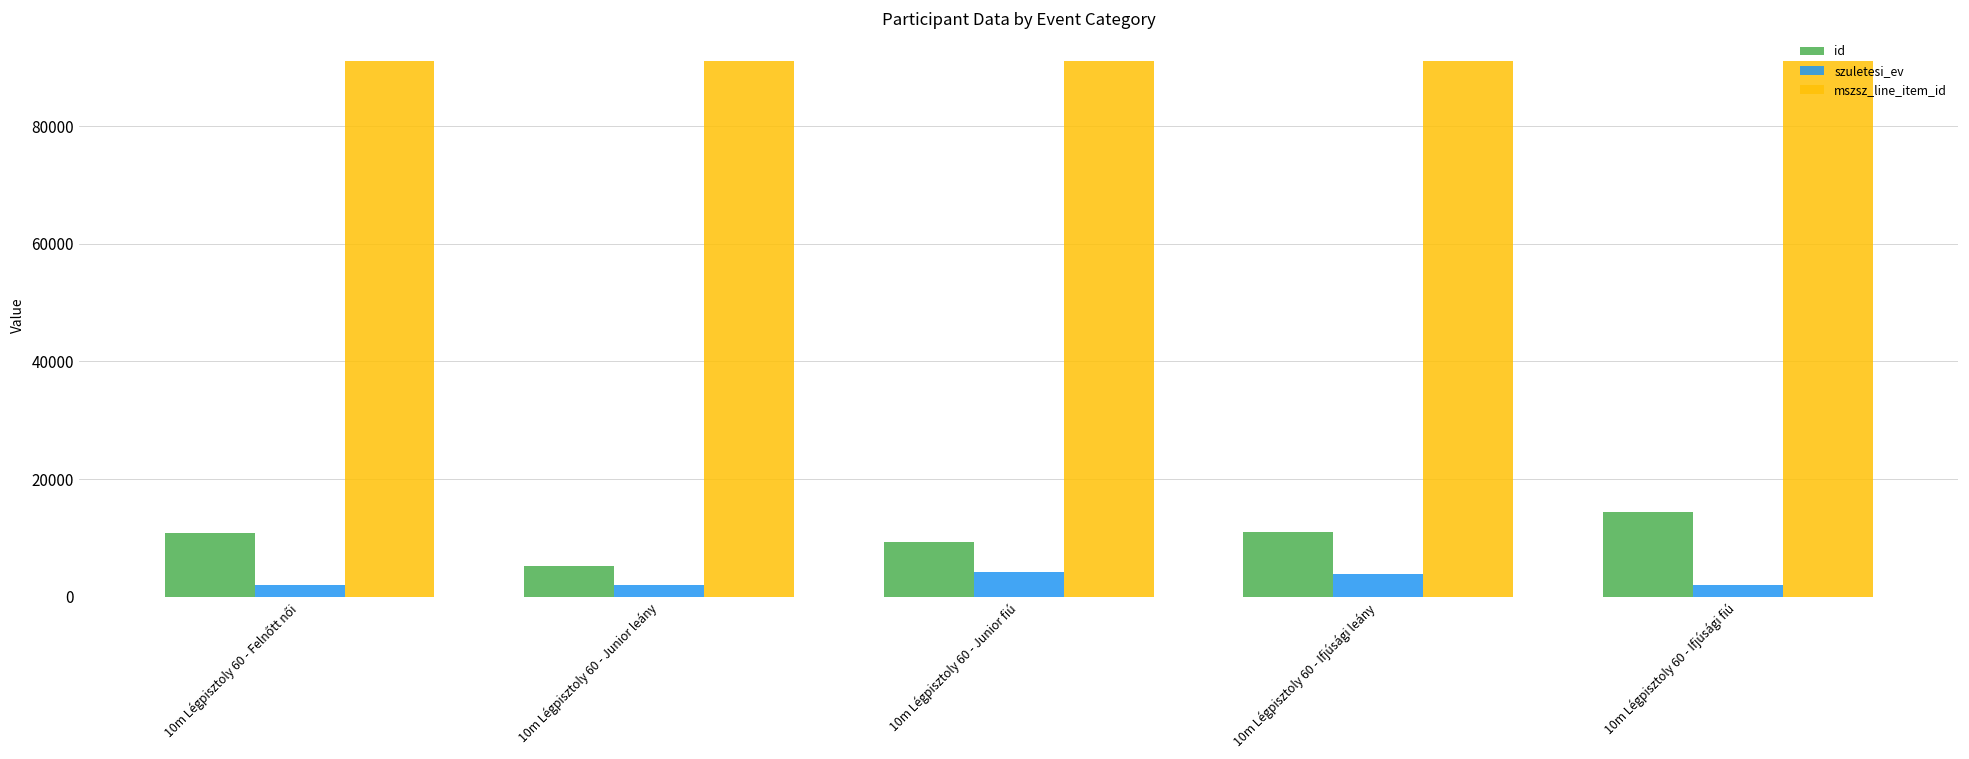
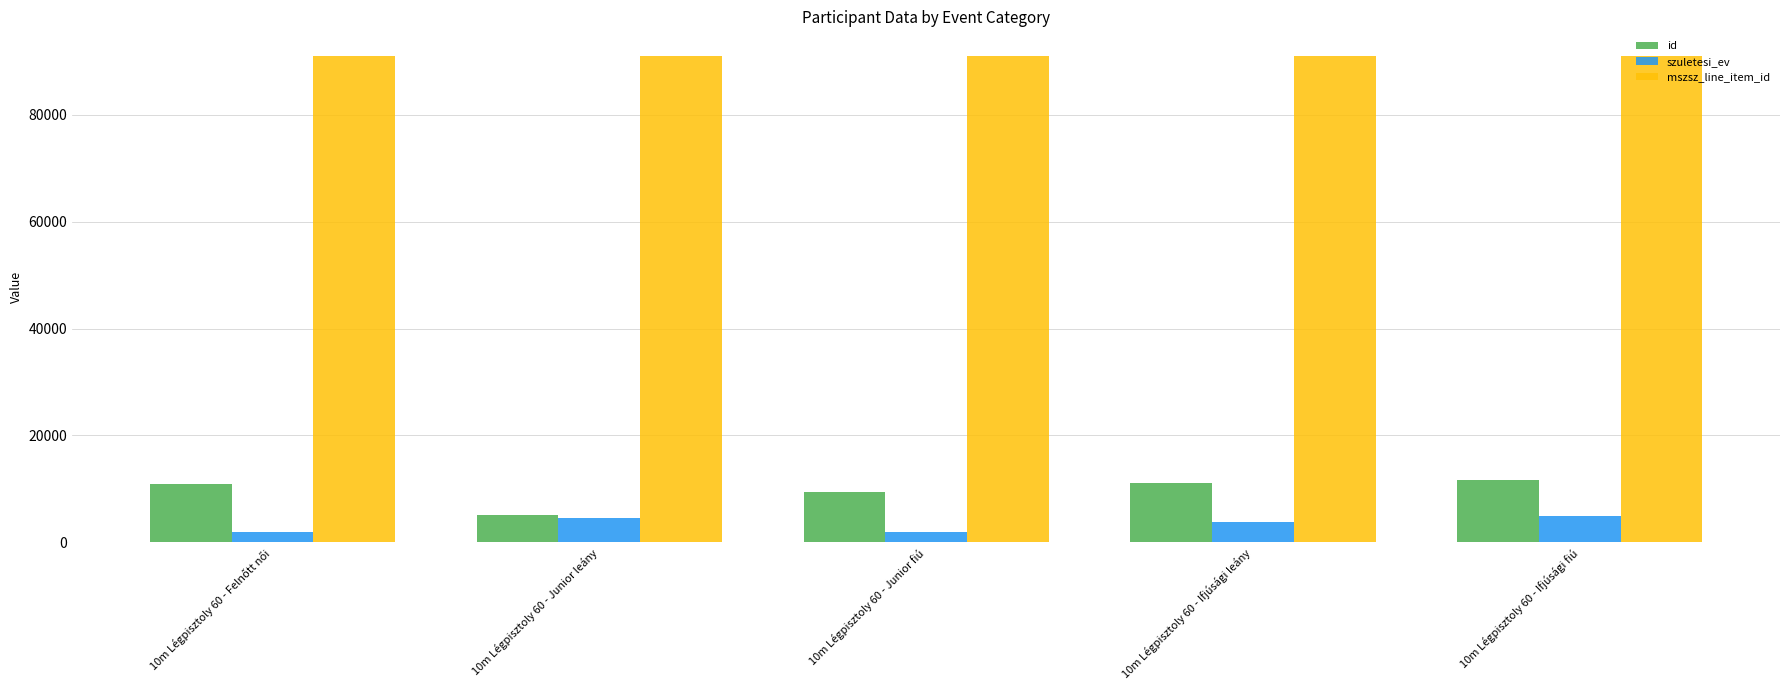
  {
    "id": {
      "10m Légpisztoly 60 - Felnőtt női": 11000,
      "10m Légpisztoly 60 - Junior leány": 5000,
      "10m Légpisztoly 60 - Junior fiú": 9000,
      "10m Légpisztoly 60 - Ifjúsági leány": 11000,
-     "10m Légpisztoly 60 - Ifjúsági fiú": 14000
+     "10m Légpisztoly 60 - Ifjúsági fiú": 12000
    },
    "szuletesi_ev": {
      "10m Légpisztoly 60 - Felnőtt női": 2000,
-     "10m Légpisztoly 60 - Junior leány": 2000,
-     "10m Légpisztoly 60 - Junior fiú": 4000,
+     "10m Légpisztoly 60 - Junior leány": 5000,
+     "10m Légpisztoly 60 - Junior fiú": 2000,
      "10m Légpisztoly 60 - Ifjúsági leány": 4000,
-     "10m Légpisztoly 60 - Ifjúsági fiú": 2000
+     "10m Légpisztoly 60 - Ifjúsági fiú": 5000
    },
    "mszsz_line_item_id": {
      "10m Légpisztoly 60 - Felnőtt női": 91000,
      "10m Légpisztoly 60 - Junior leány": 91000,
      "10m Légpisztoly 60 - Junior fiú": 91000,
      "10m Légpisztoly 60 - Ifjúsági leány": 91000,
      "10m Légpisztoly 60 - Ifjúsági fiú": 91000
    }
  }
